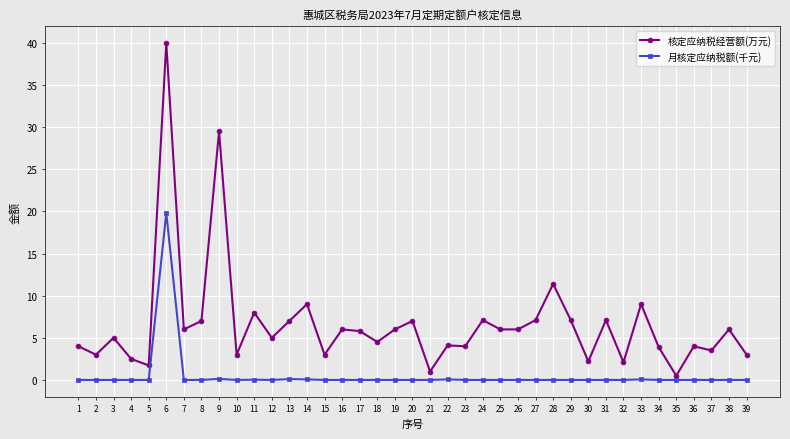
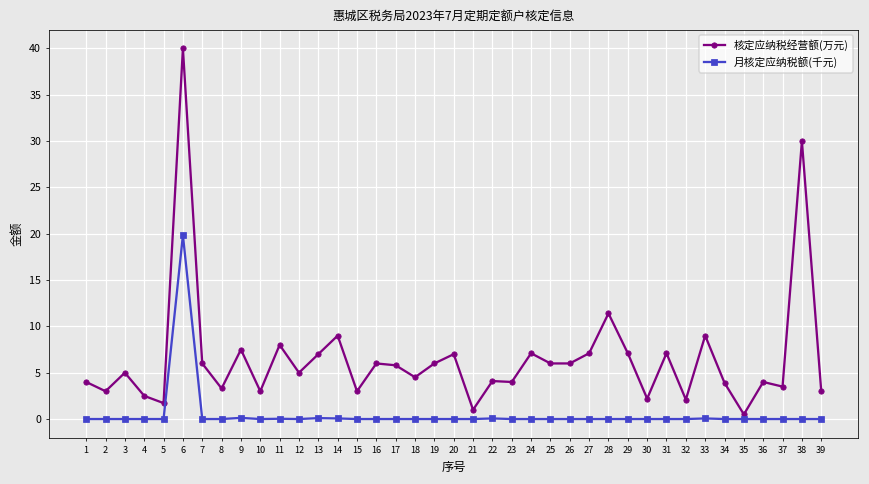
  {
    "核定应纳税经营额(万元)": {
      "1": 4,
      "2": 3,
      "3": 5,
      "4": 3,
      "5": 2,
      "6": 40,
      "7": 6,
-     "8": 7,
-     "9": 30,
+     "8": 3,
+     "9": 8,
      "10": 3,
      "11": 8,
      "12": 5,
      "13": 7,
      "14": 9,
      "15": 3,
      "16": 6,
      "17": 6,
      "18": 5,
      "19": 6,
      "20": 7,
      "21": 1,
      "22": 4,
      "23": 4,
      "24": 7,
      "25": 6,
      "26": 6,
      "27": 7,
      "28": 11,
      "29": 7,
      "30": 2,
      "31": 7,
      "32": 2,
      "33": 9,
      "34": 4,
      "35": 1,
      "36": 4,
      "37": 4,
-     "38": 6,
+     "38": 30,
      "39": 3
    },
    "月核定应纳税额(千元)": {
      "1": 0,
      "2": 0,
      "3": 0,
      "4": 0,
      "5": 0,
      "6": 20,
      "7": 0,
      "8": 0,
      "9": 0,
      "10": 0,
      "11": 0,
      "12": 0,
      "13": 0,
      "14": 0,
      "15": 0,
      "16": 0,
      "17": 0,
      "18": 0,
      "19": 0,
      "20": 0,
      "21": 0,
      "22": 0,
      "23": 0,
      "24": 0,
      "25": 0,
      "26": 0,
      "27": 0,
      "28": 0,
      "29": 0,
      "30": 0,
      "31": 0,
      "32": 0,
      "33": 0,
      "34": 0,
      "35": 0,
      "36": 0,
      "37": 0,
      "38": 0,
      "39": 0
    }
  }
